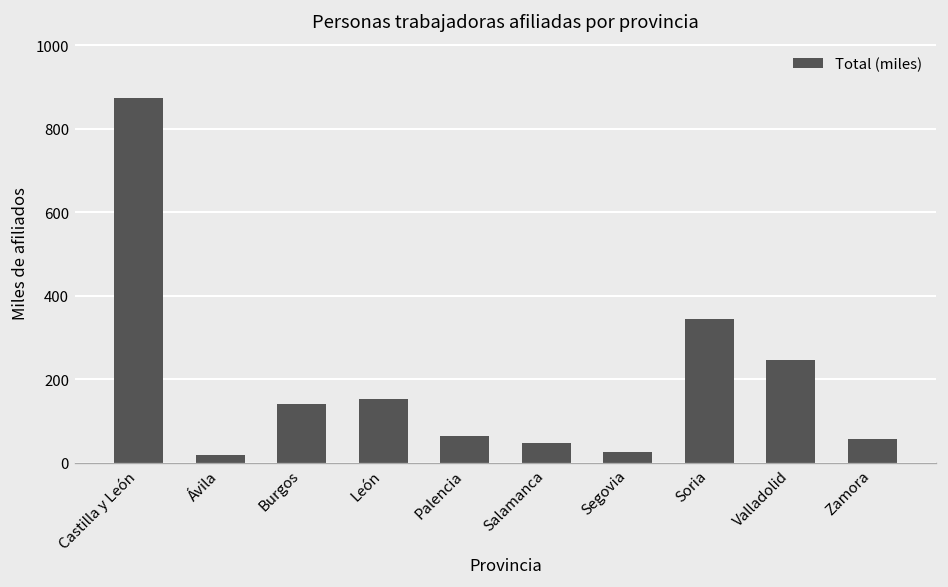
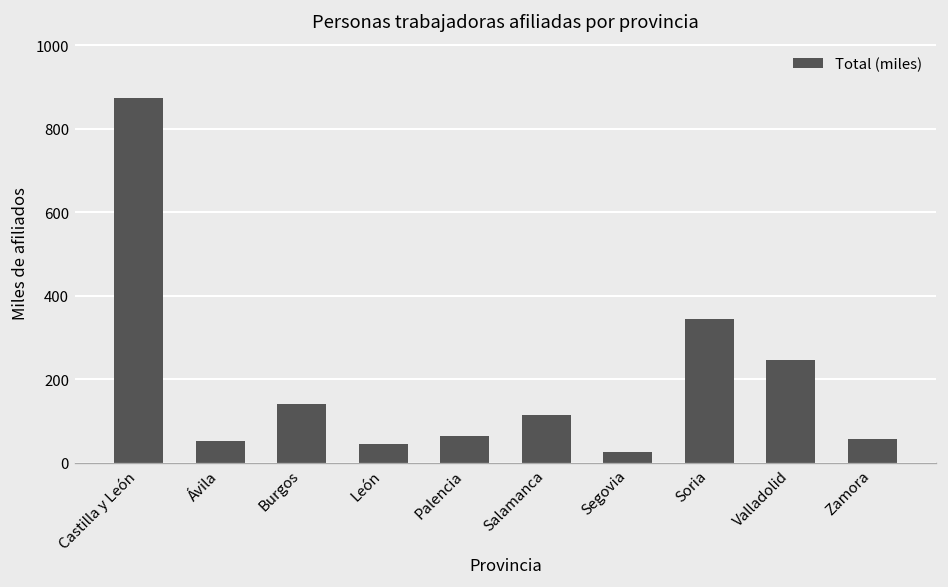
  {
    "Castilla y León": 870,
-   "Ávila": 20,
+   "Ávila": 50,
    "Burgos": 140,
-   "León": 150,
+   "León": 40,
    "Palencia": 60,
-   "Salamanca": 50,
+   "Salamanca": 110,
    "Segovia": 30,
    "Soria": 340,
    "Valladolid": 250,
    "Zamora": 60
  }
